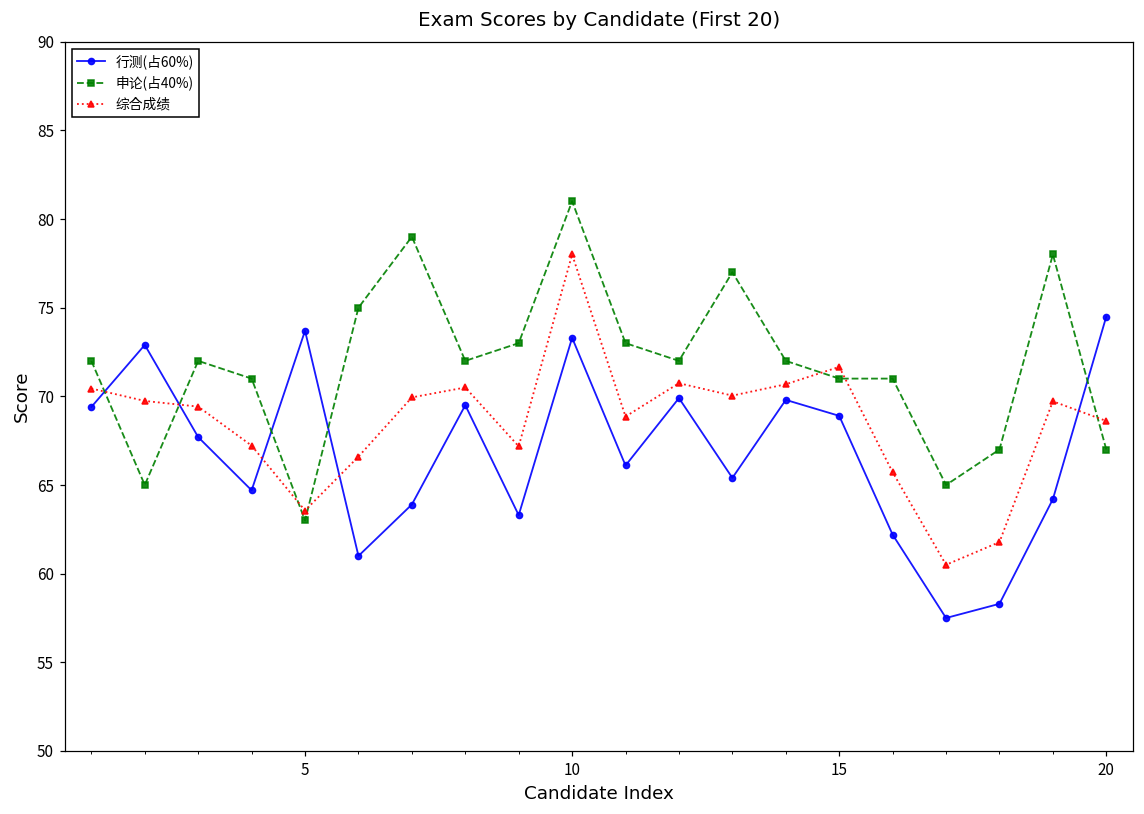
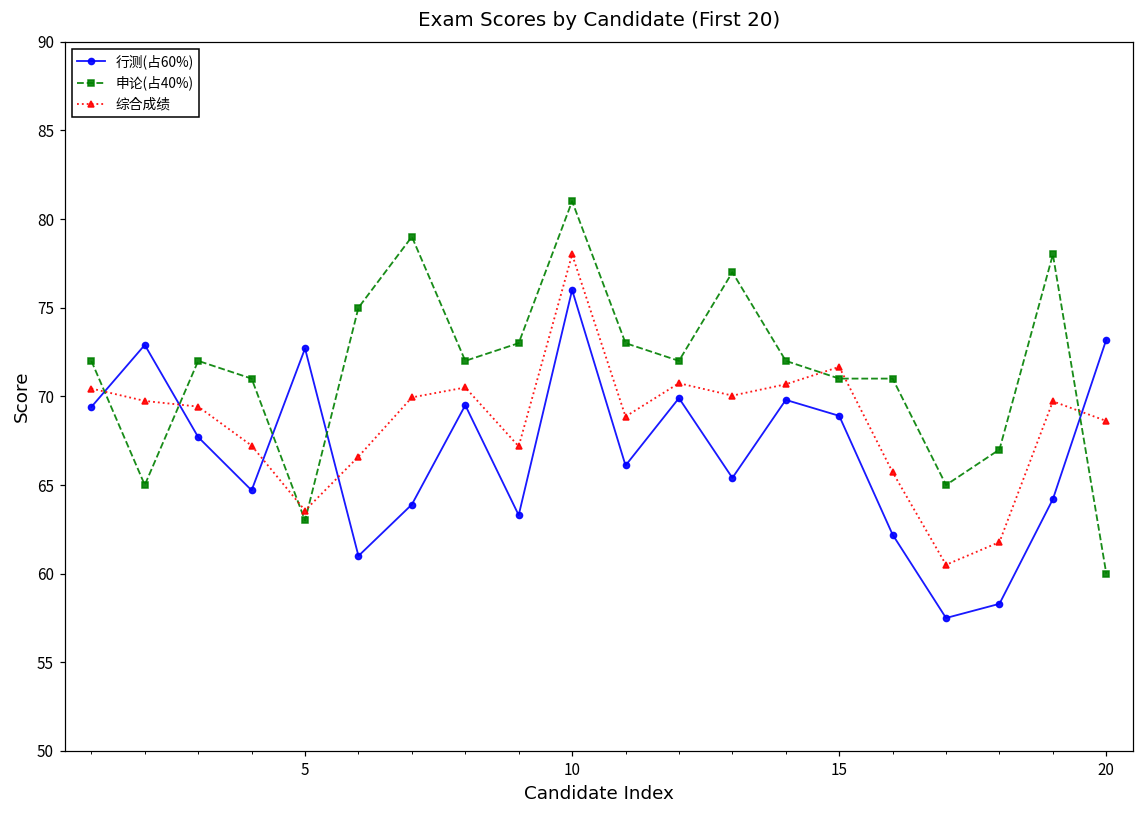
  {
    "行测(占60%)": {
-     "5": 73.7,
-     "10": 73.3,
+     "5": 72.7,
+     "10": 76.0,
      "15": 68.9,
-     "20": 74.5
+     "20": 73.2
    },
    "申论(占40%)": {
      "5": 63,
      "10": 81,
      "15": 71,
-     "20": 67
+     "20": 60
    },
    "综合成绩": {
      "5": 63.6,
      "10": 78.0,
      "15": 71.7,
      "20": 68.6
    }
  }
